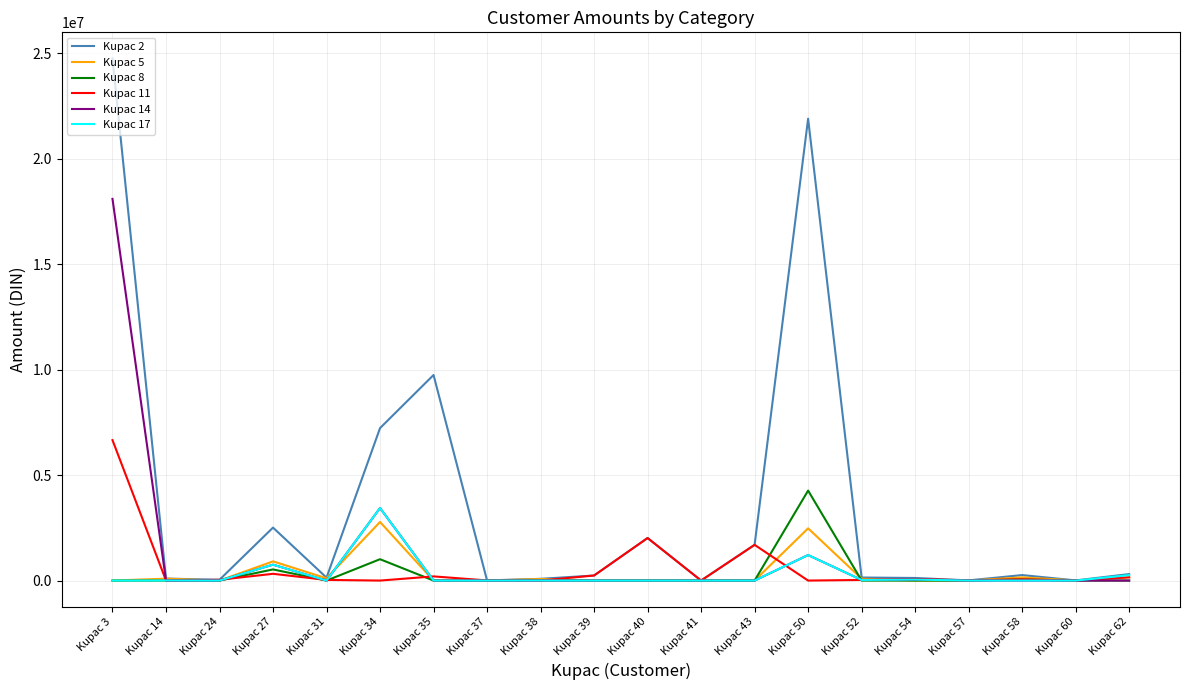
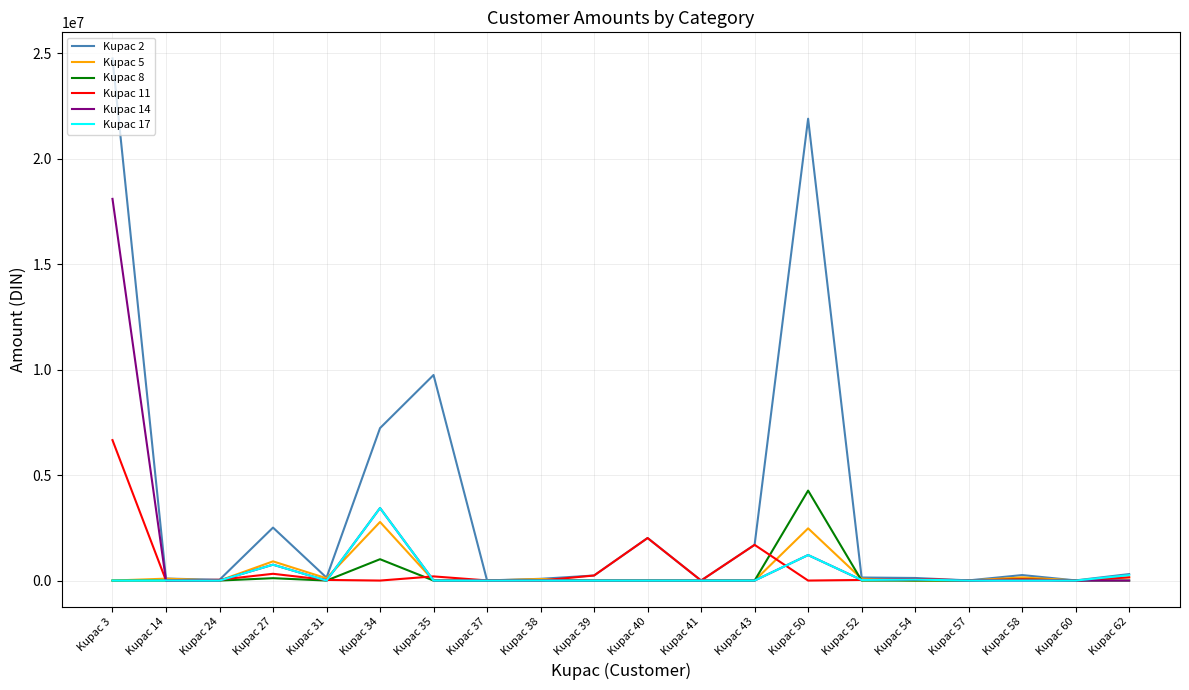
  {
    "Kupac 2": {
      "Kupac 27": 2500000,
      "Kupac 34": 7200000,
      "Kupac 35": 9700000,
      "Kupac 50": 21900000
    },
    "Kupac 5": {
      "Kupac 27": 900000,
      "Kupac 34": 2800000,
      "Kupac 50": 2500000
    },
    "Kupac 8": {
-     "Kupac 27": 500000,
+     "Kupac 27": 100000,
      "Kupac 34": 1000000,
      "Kupac 50": 4300000
    },
    "Kupac 11": {
      "Kupac 3": 6700000,
      "Kupac 27": 300000,
      "Kupac 34": 0,
      "Kupac 35": 200000,
      "Kupac 50": 0
    },
    "Kupac 14": {
      "Kupac 3": 18100000
    }
  }
